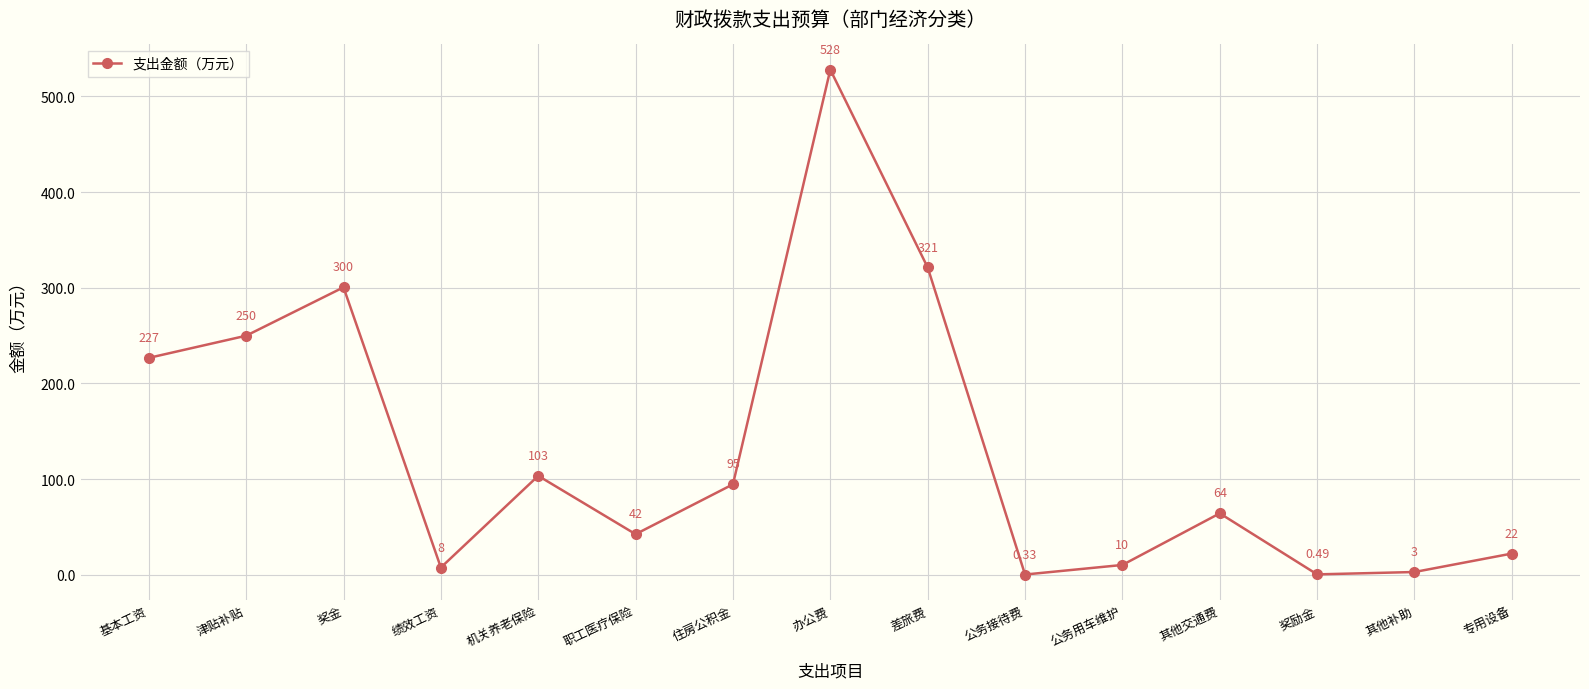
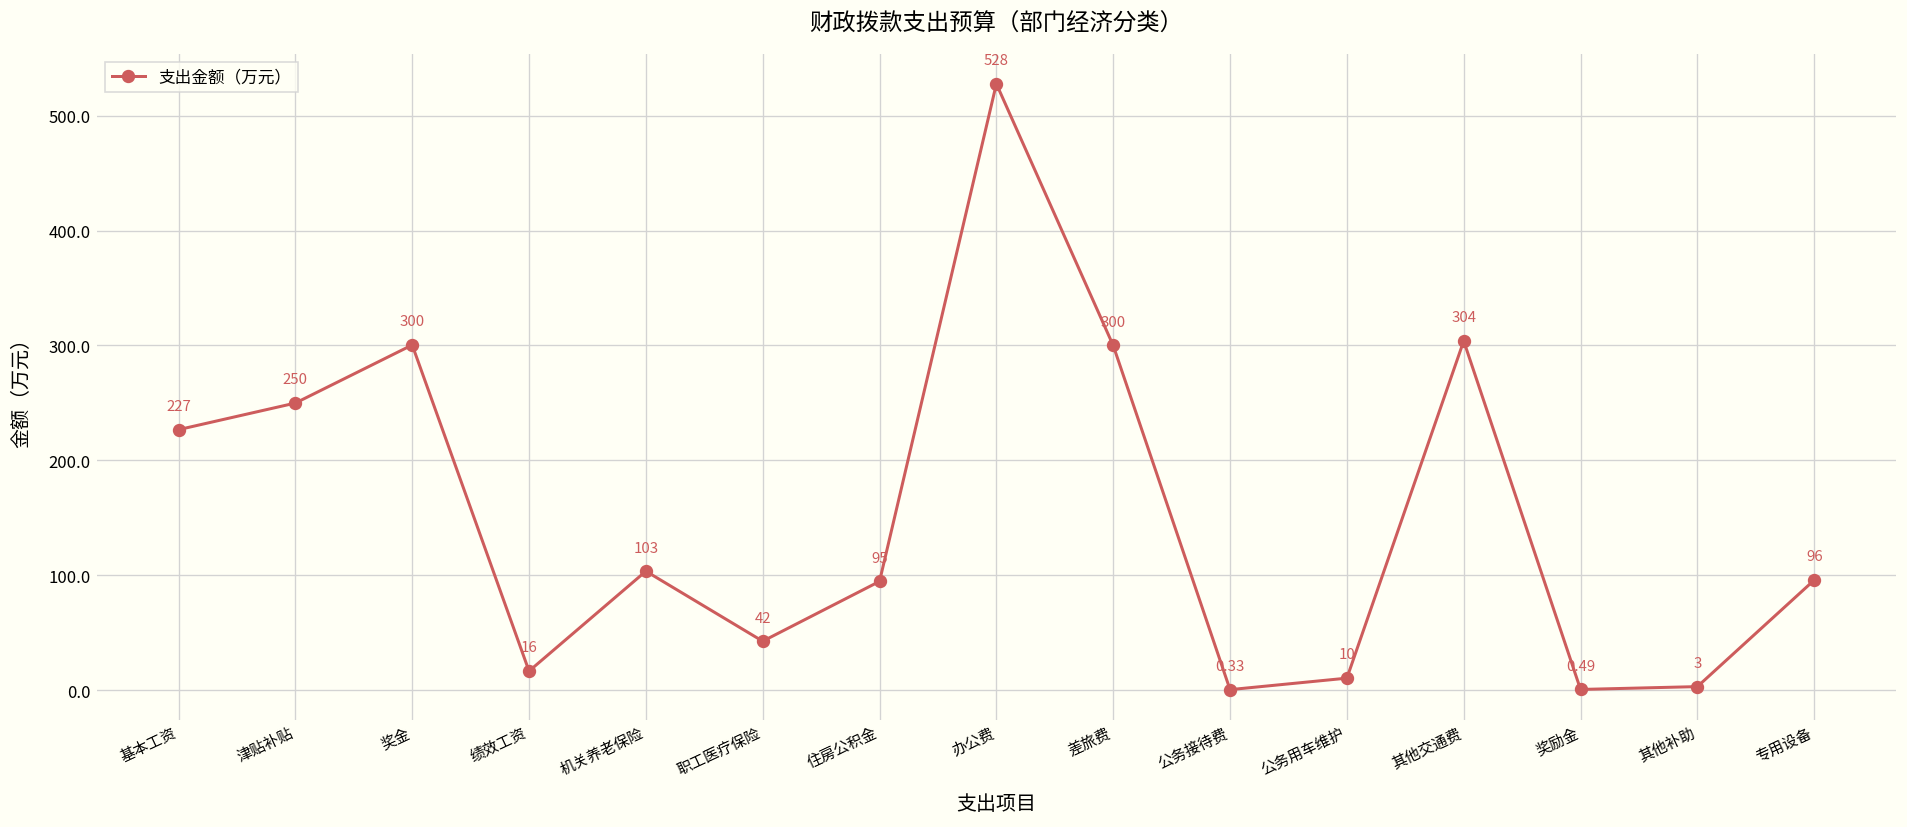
  {
    "基本工资": 227,
    "津贴补贴": 250,
    "奖金": 300,
-   "绩效工资": 8,
+   "绩效工资": 16,
    "机关养老保险": 103,
    "职工医疗保险": 42,
    "住房公积金": 95,
    "办公费": 528,
-   "差旅费": 321,
+   "差旅费": 300,
    "公务接待费": 0.33,
    "公务用车维护": 10,
-   "其他交通费": 64,
+   "其他交通费": 304,
    "奖励金": 0.49,
    "其他补助": 3,
-   "专用设备": 22
+   "专用设备": 96
  }
